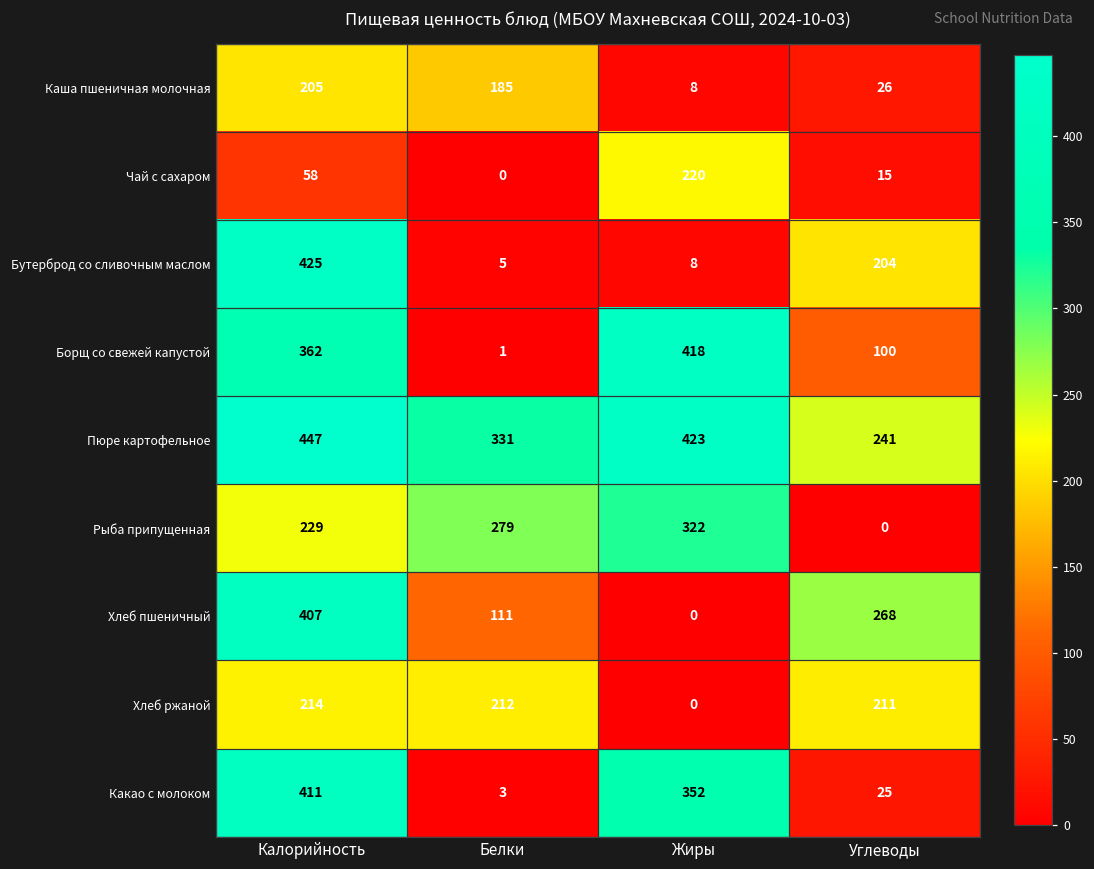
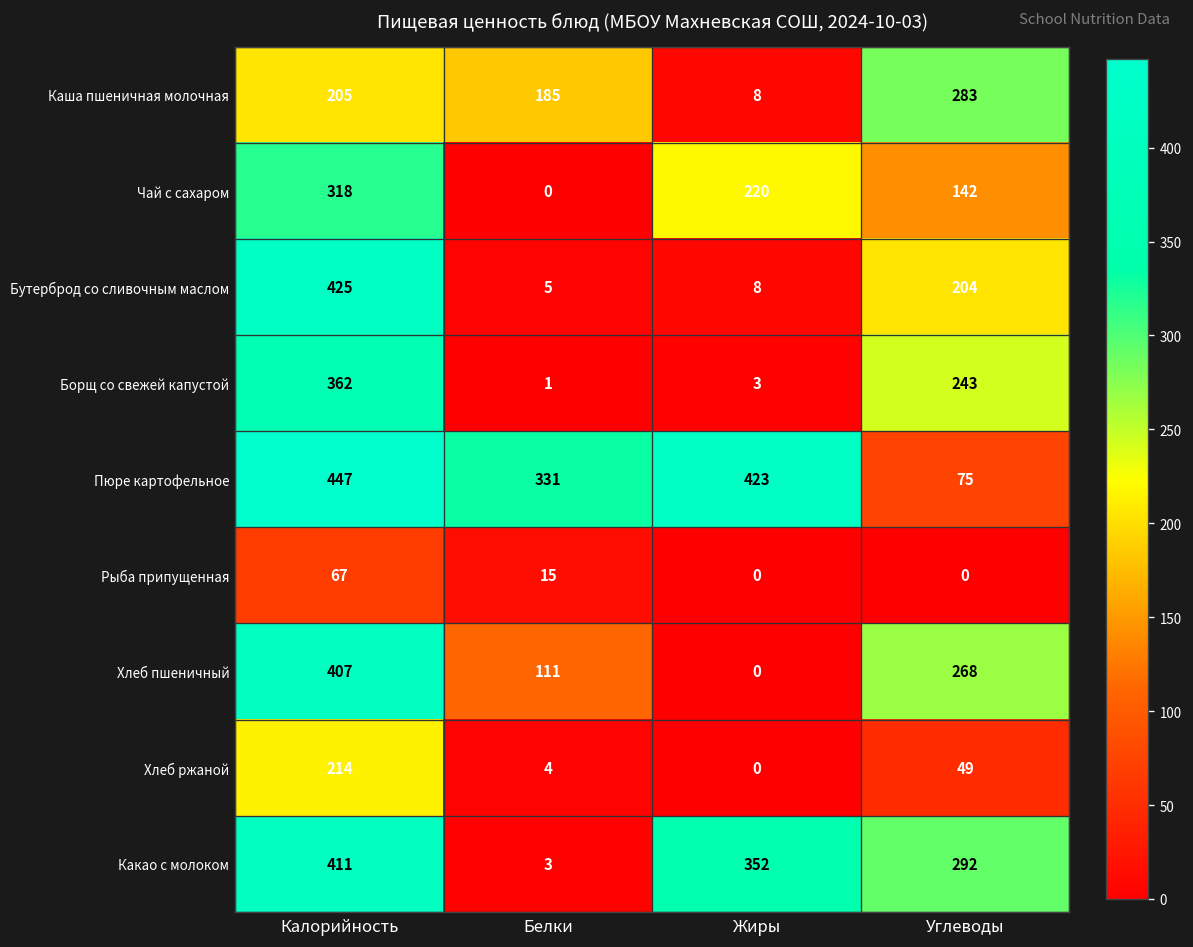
  {
    "Каша пшеничная молочная": {
      "Калорийность": 205,
      "Белки": 185,
      "Жиры": 8,
-     "Углеводы": 26
+     "Углеводы": 283
    },
    "Чай с сахаром": {
-     "Калорийность": 58,
+     "Калорийность": 318,
      "Белки": 0,
      "Жиры": 220,
-     "Углеводы": 15
+     "Углеводы": 142
    },
    "Бутерброд со сливочным маслом": {
      "Калорийность": 425,
      "Белки": 5,
      "Жиры": 8,
      "Углеводы": 204
    },
    "Борщ со свежей капустой": {
      "Калорийность": 362,
      "Белки": 1,
-     "Жиры": 418,
-     "Углеводы": 100
+     "Жиры": 3,
+     "Углеводы": 243
    },
    "Пюре картофельное": {
      "Калорийность": 447,
      "Белки": 331,
      "Жиры": 423,
-     "Углеводы": 241
+     "Углеводы": 75
    },
    "Рыба припущенная": {
-     "Калорийность": 229,
-     "Белки": 279,
-     "Жиры": 322,
+     "Калорийность": 67,
+     "Белки": 15,
+     "Жиры": 0,
      "Углеводы": 0
    },
    "Хлеб пшеничный": {
      "Калорийность": 407,
      "Белки": 111,
      "Жиры": 0,
      "Углеводы": 268
    },
    "Хлеб ржаной": {
      "Калорийность": 214,
-     "Белки": 212,
+     "Белки": 4,
      "Жиры": 0,
-     "Углеводы": 211
+     "Углеводы": 49
    },
    "Какао с молоком": {
      "Калорийность": 411,
      "Белки": 3,
      "Жиры": 352,
-     "Углеводы": 25
+     "Углеводы": 292
    }
  }
